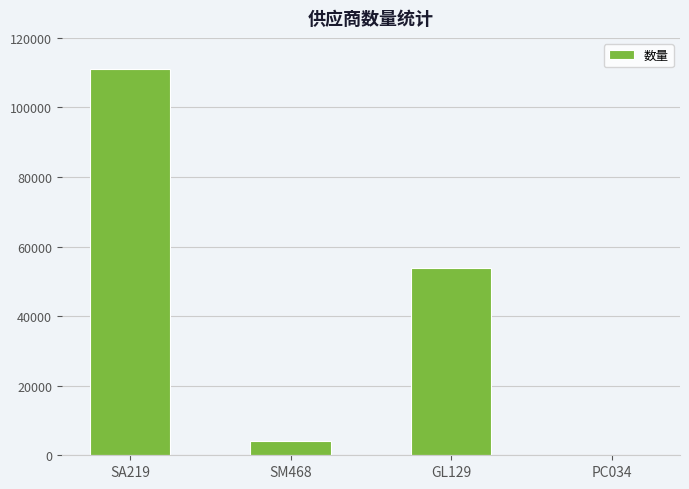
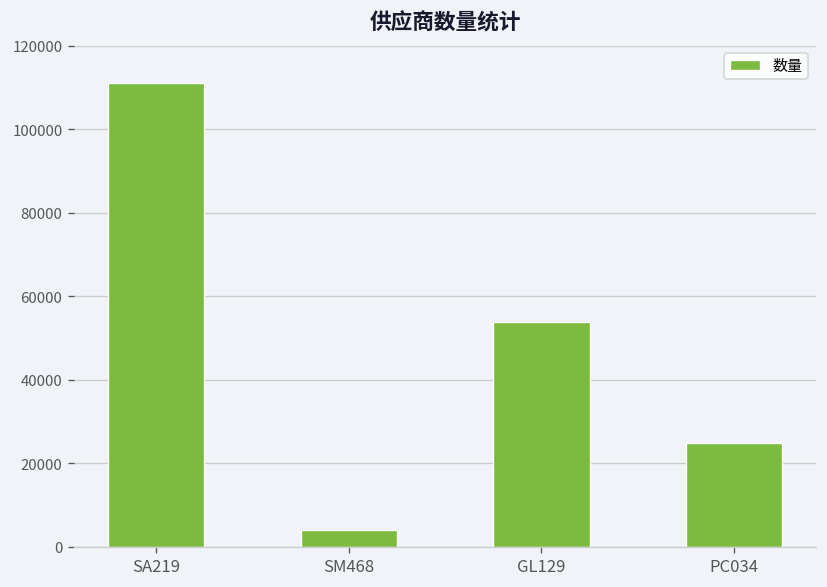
  {
    "SA219": 111000,
    "SM468": 4000,
    "GL129": 54000,
-   "PC034": 0
+   "PC034": 25000
  }
